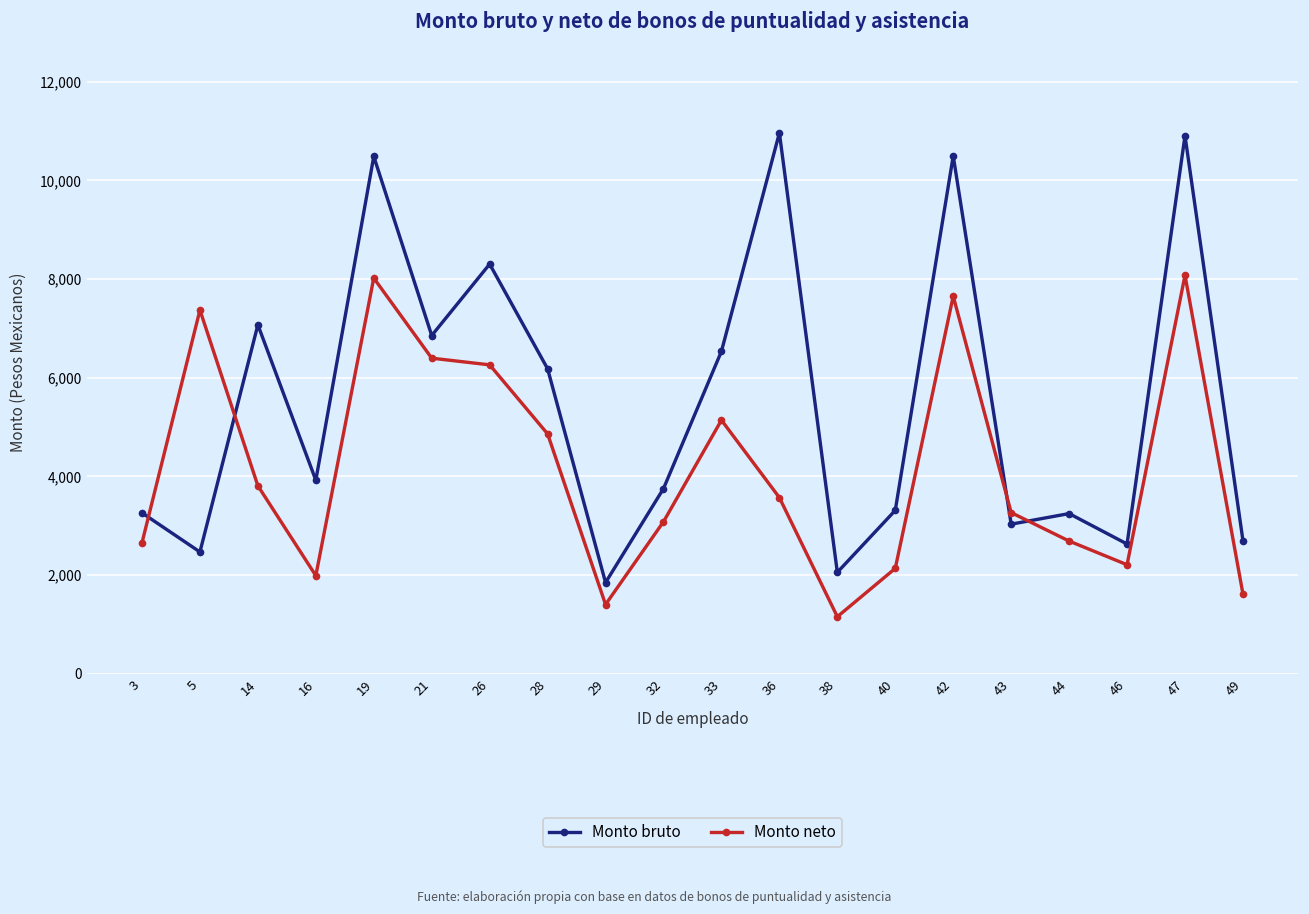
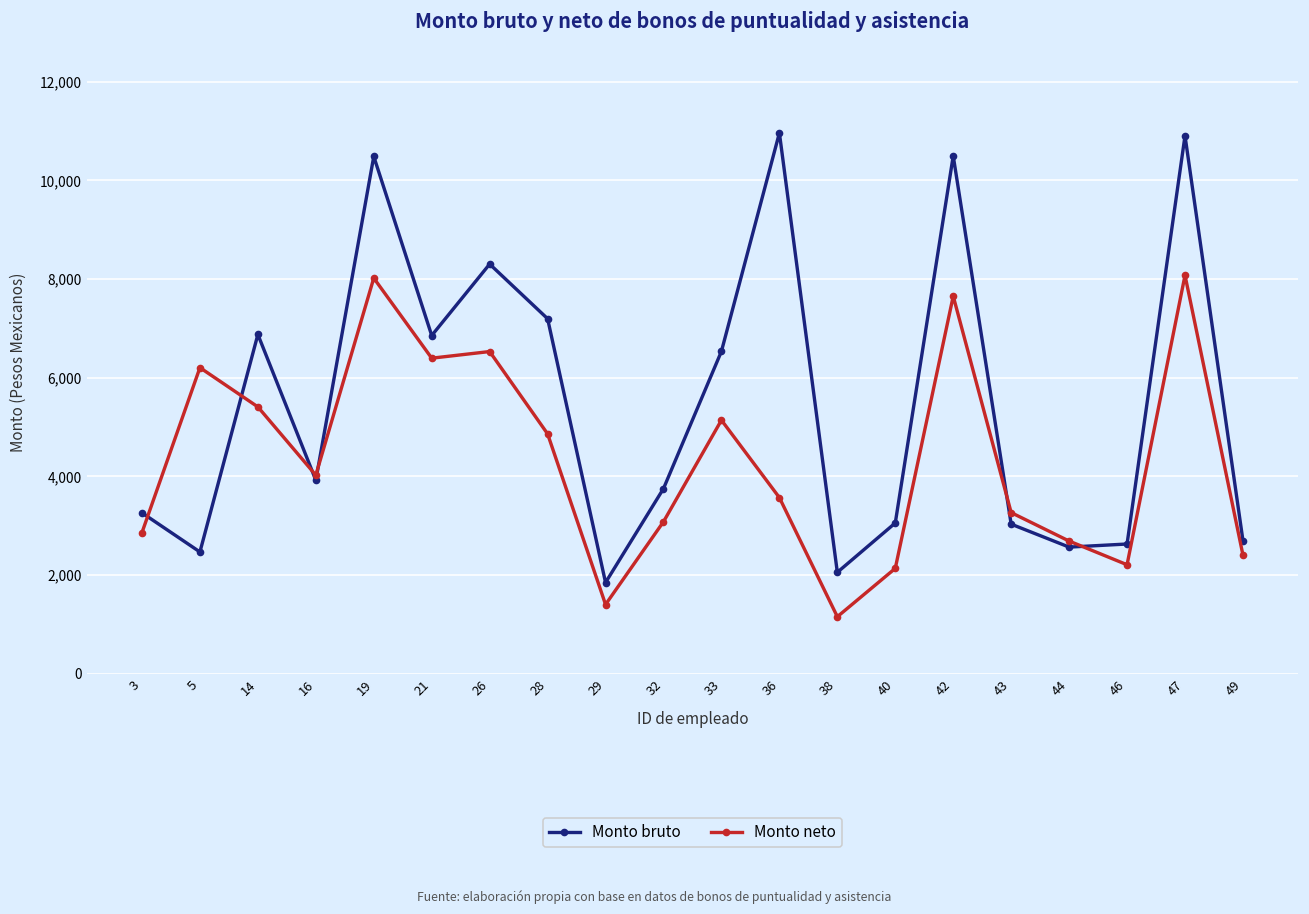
  {
    "Monto bruto": {
      "3": "3,300",
      "5": "2,500",
-     "14": "7,100",
+     "14": "6,900",
      "16": "3,900",
      "19": "10,500",
      "21": "6,900",
      "26": "8,300",
-     "28": "6,200",
+     "28": "7,200",
      "29": "1,800",
      "32": "3,700",
      "33": "6,500",
      "36": "11,000",
      "38": "2,100",
-     "40": "3,300",
+     "40": "3,100",
      "42": "10,500",
      "43": "3,000",
-     "44": "3,200",
+     "44": "2,600",
      "46": "2,600",
      "47": "10,900",
      "49": "2,700"
    },
    "Monto neto": {
-     "3": "2,600",
-     "5": "7,400",
-     "14": "3,800",
-     "16": "2,000",
+     "3": "2,900",
+     "5": "6,200",
+     "14": "5,400",
+     "16": "4,000",
      "19": "8,000",
      "21": "6,400",
-     "26": "6,300",
+     "26": "6,500",
      "28": "4,900",
      "29": "1,400",
      "32": "3,100",
      "33": "5,100",
      "36": "3,600",
      "38": "1,200",
      "40": "2,100",
      "42": "7,600",
      "43": "3,300",
      "44": "2,700",
      "46": "2,200",
      "47": "8,100",
-     "49": "1,600"
+     "49": "2,400"
    }
  }
